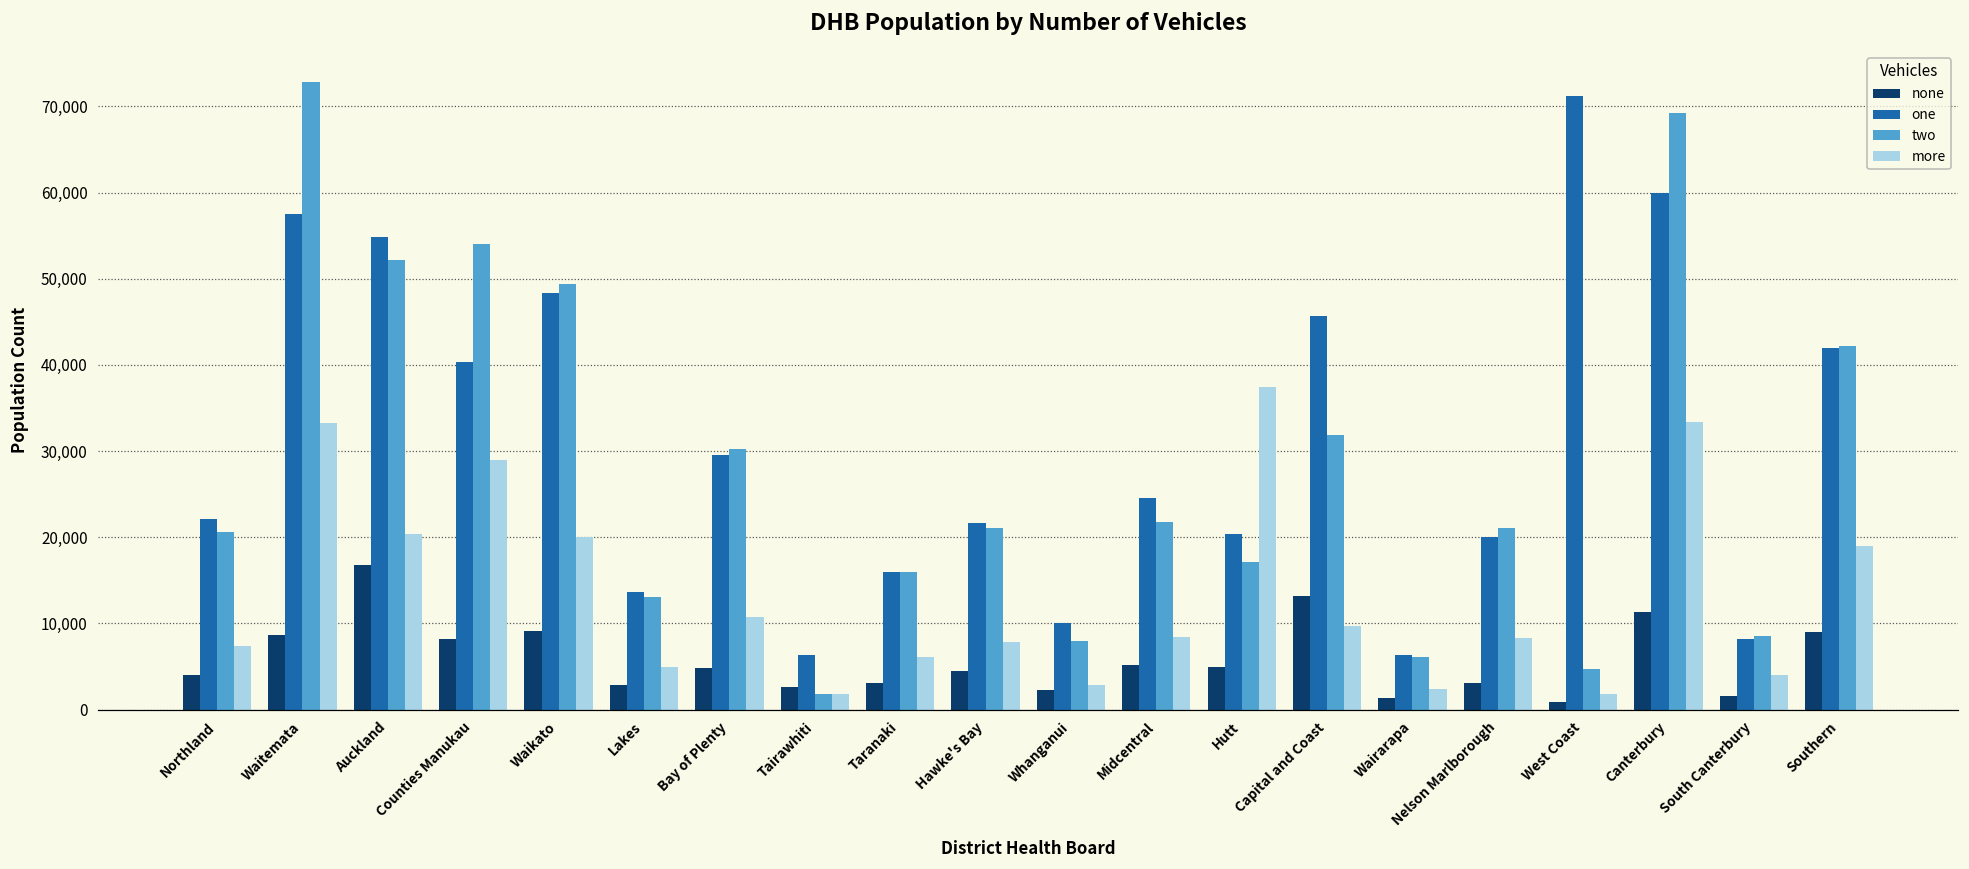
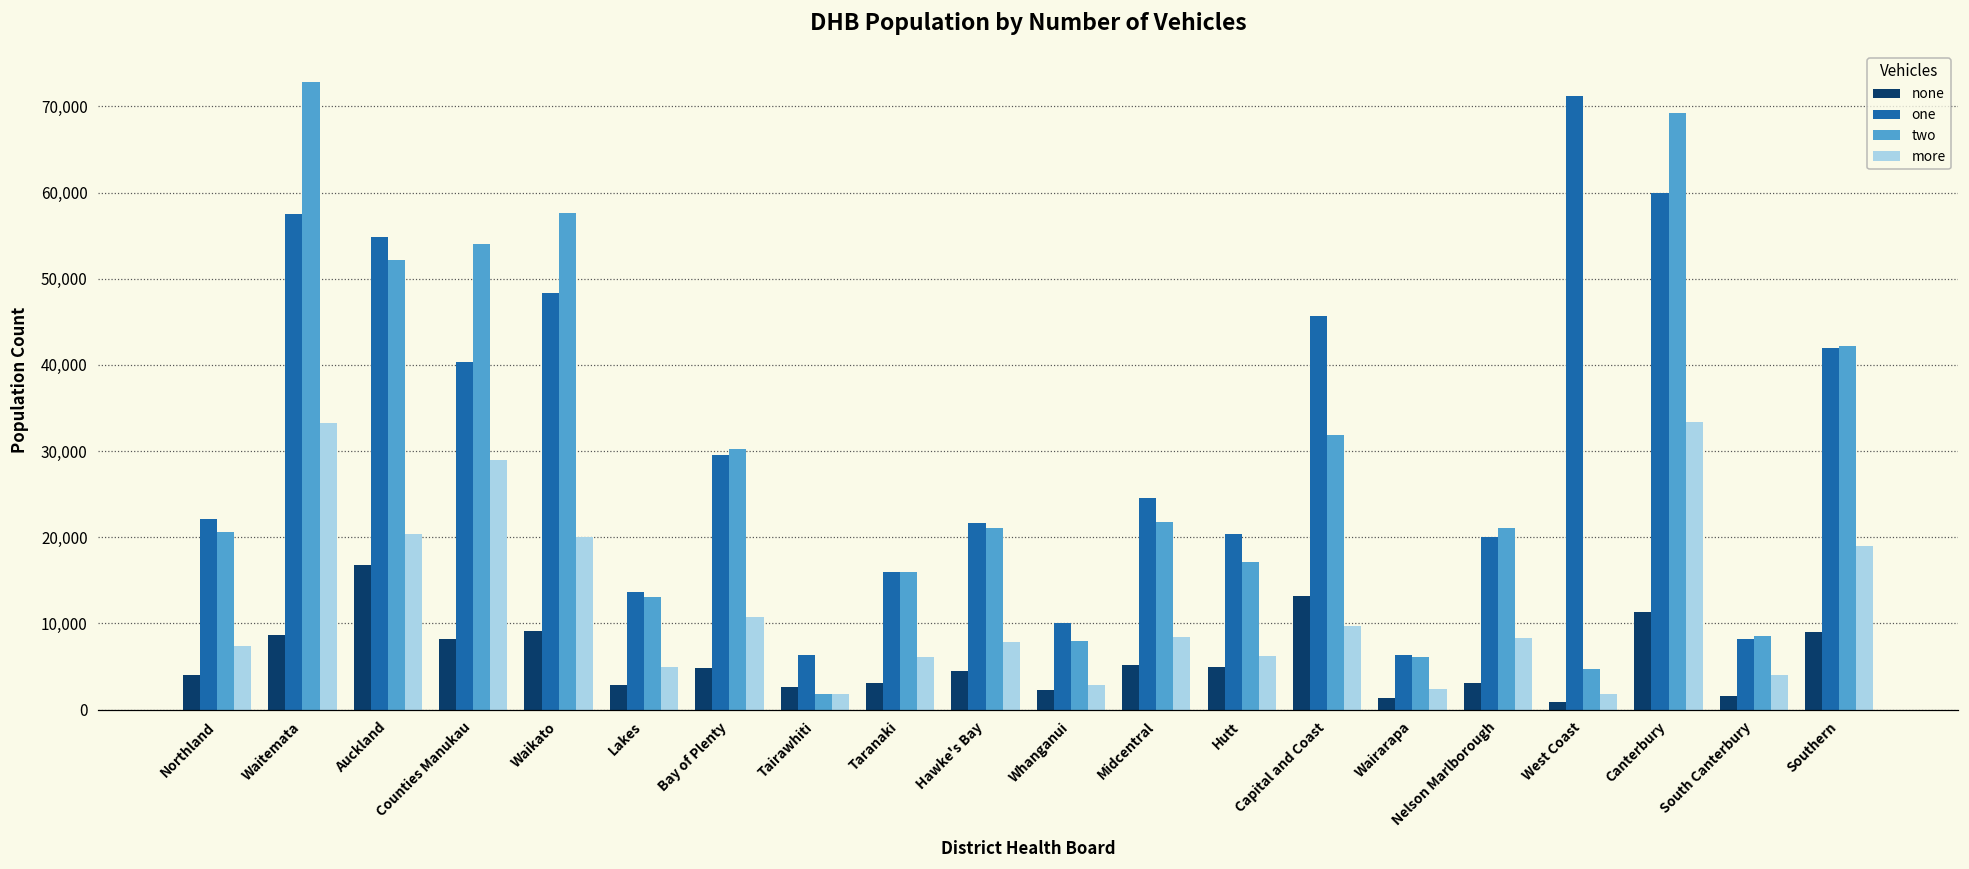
  {
    "none": {
      "Northland": "4,000",
      "Waitemata": "9,000",
      "Auckland": "17,000",
      "Counties Manukau": "8,000",
      "Waikato": "9,000",
      "Lakes": "3,000",
      "Bay of Plenty": "5,000",
      "Tairawhiti": "3,000",
      "Taranaki": "3,000",
      "Hawke's Bay": "5,000",
      "Whanganui": "2,000",
      "Midcentral": "5,000",
      "Hutt": "5,000",
      "Capital and Coast": "13,000",
      "Wairarapa": "1,000",
      "Nelson Marlborough": "3,000",
      "West Coast": "1,000",
      "Canterbury": "11,000",
      "South Canterbury": "2,000",
      "Southern": "9,000"
    },
    "one": {
      "Northland": "22,000",
      "Waitemata": "57,000",
      "Auckland": "55,000",
      "Counties Manukau": "40,000",
      "Waikato": "48,000",
      "Lakes": "14,000",
      "Bay of Plenty": "30,000",
      "Tairawhiti": "6,000",
      "Taranaki": "16,000",
      "Hawke's Bay": "22,000",
      "Whanganui": "10,000",
      "Midcentral": "25,000",
      "Hutt": "20,000",
      "Capital and Coast": "46,000",
      "Wairarapa": "6,000",
      "Nelson Marlborough": "20,000",
      "West Coast": "71,000",
      "Canterbury": "60,000",
      "South Canterbury": "8,000",
      "Southern": "42,000"
    },
    "two": {
      "Northland": "21,000",
      "Waitemata": "73,000",
      "Auckland": "52,000",
      "Counties Manukau": "54,000",
-     "Waikato": "49,000",
+     "Waikato": "58,000",
      "Lakes": "13,000",
      "Bay of Plenty": "30,000",
      "Tairawhiti": "2,000",
      "Taranaki": "16,000",
      "Hawke's Bay": "21,000",
      "Whanganui": "8,000",
      "Midcentral": "22,000",
      "Hutt": "17,000",
      "Capital and Coast": "32,000",
      "Wairarapa": "6,000",
      "Nelson Marlborough": "21,000",
      "West Coast": "5,000",
      "Canterbury": "69,000",
      "South Canterbury": "9,000",
      "Southern": "42,000"
    },
    "more": {
      "Northland": "7,000",
      "Waitemata": "33,000",
      "Auckland": "20,000",
      "Counties Manukau": "29,000",
      "Waikato": "20,000",
      "Lakes": "5,000",
      "Bay of Plenty": "11,000",
      "Tairawhiti": "2,000",
      "Taranaki": "6,000",
      "Hawke's Bay": "8,000",
      "Whanganui": "3,000",
      "Midcentral": "8,000",
-     "Hutt": "37,000",
+     "Hutt": "6,000",
      "Capital and Coast": "10,000",
      "Wairarapa": "2,000",
      "Nelson Marlborough": "8,000",
      "West Coast": "2,000",
      "Canterbury": "33,000",
      "South Canterbury": "4,000",
      "Southern": "19,000"
    }
  }
